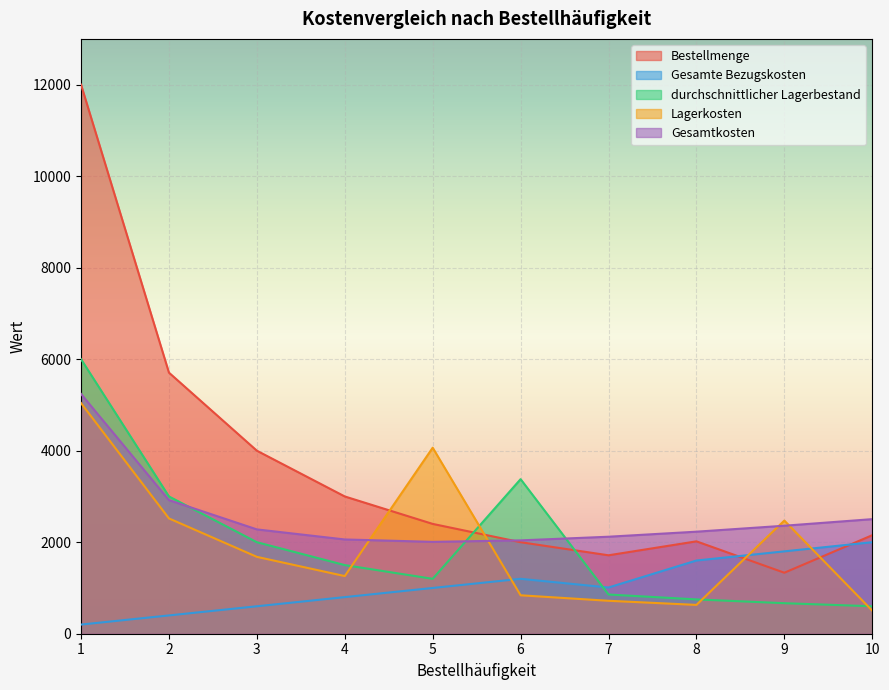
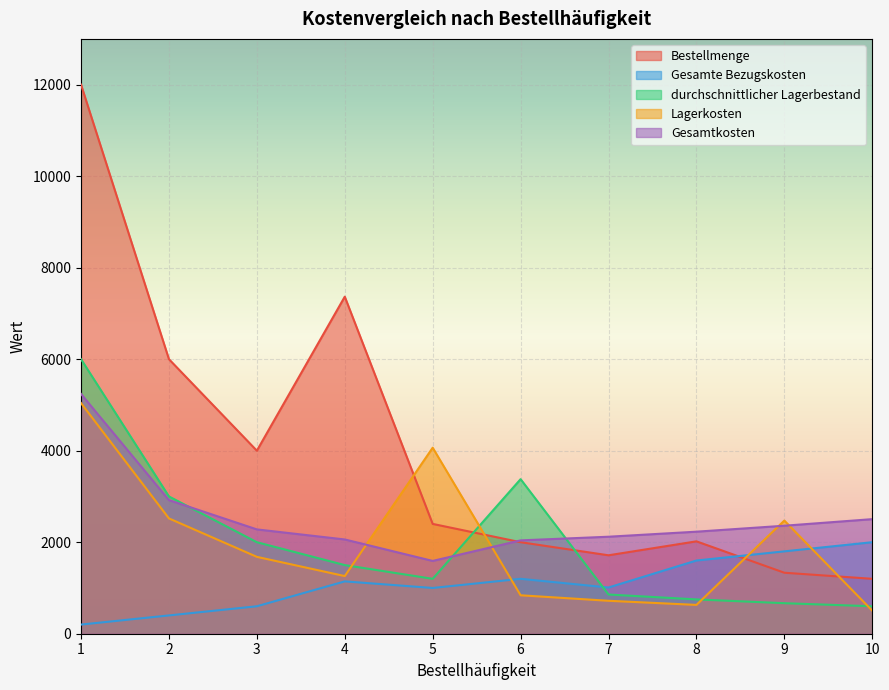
  {
    "Bestellmenge": {
      "1": 12000,
-     "2": 5700,
+     "2": 6000,
      "3": 4000,
-     "4": 3000,
+     "4": 7400,
      "5": 2400,
      "7": 1700,
      "8": 2000,
      "9": 1300,
-     "10": 2200
+     "10": 1200
    },
    "Gesamte Bezugskosten": {
      "1": 200,
      "2": 400,
      "3": 600,
-     "4": 800,
+     "4": 1100,
      "5": 1000,
      "6": 1200,
      "7": 1000,
      "8": 1600,
      "9": 1800,
      "10": 2000
    },
    "durchschnittlicher Lagerbestand": {
      "1": 6000,
      "2": 3000,
      "3": 2000,
      "4": 1500,
      "5": 1200,
      "6": 3400,
      "7": 900,
      "8": 800,
      "9": 700,
      "10": 600
    },
    "Lagerkosten": {
      "1": 5000,
      "2": 2500,
      "3": 1700,
      "4": 1300,
      "5": 4100,
      "6": 800,
      "7": 700,
      "8": 600,
      "9": 2500,
      "10": 500
    },
    "Gesamtkosten": {
      "1": 5200,
      "2": 2900,
      "3": 2300,
      "4": 2100,
-     "5": 2000,
+     "5": 1600,
      "7": 2100,
      "8": 2200,
      "9": 2400,
      "10": 2500
    }
  }
